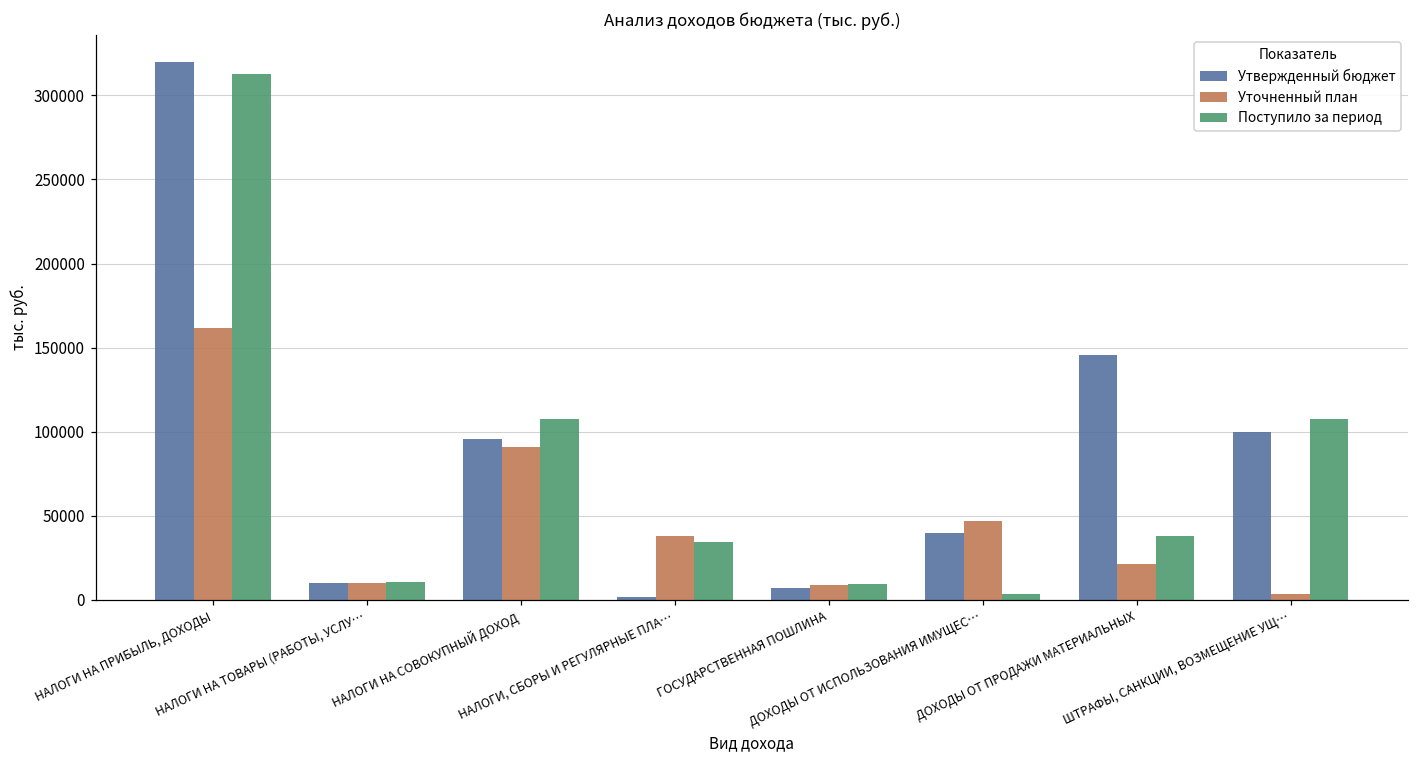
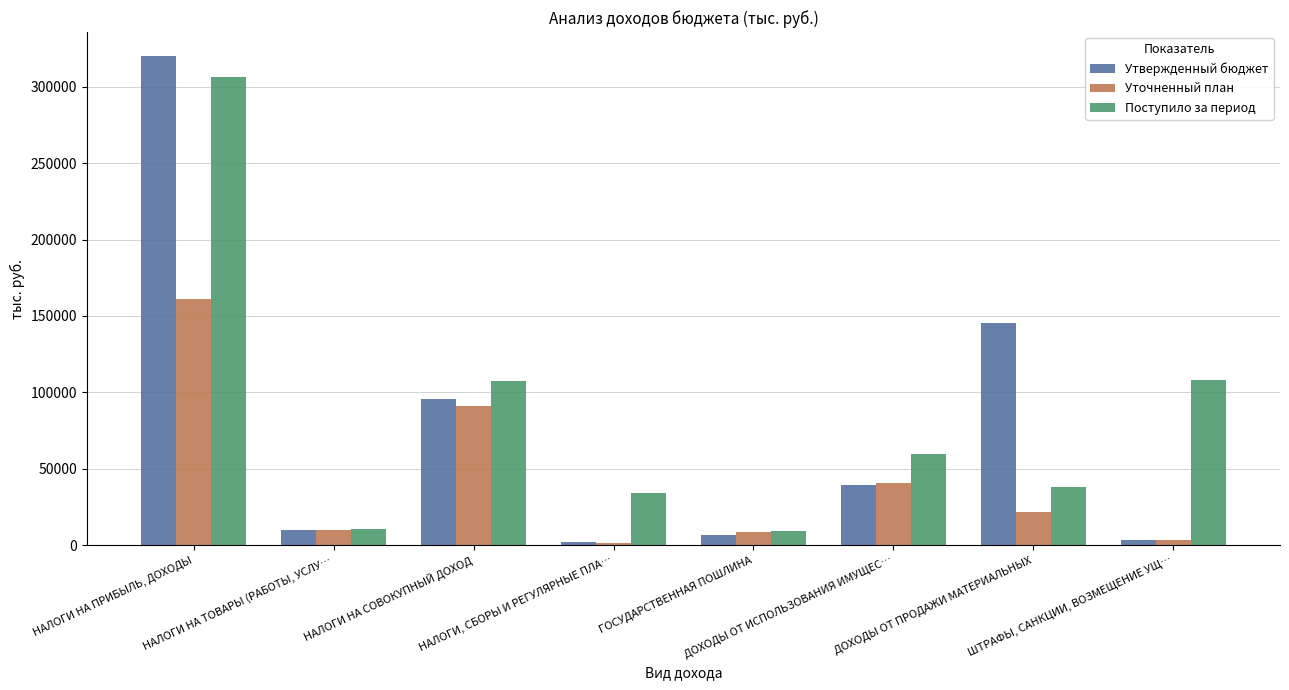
  {
    "Утвержденный бюджет": {
      "НАЛОГИ НА ПРИБЫЛЬ, ДОХОДЫ": 320000,
      "НАЛОГИ НА ТОВАРЫ (РАБОТЫ, УСЛУ…": 10000,
      "НАЛОГИ НА СОВОКУПНЫЙ ДОХОД": 95000,
      "НАЛОГИ, СБОРЫ И РЕГУЛЯРНЫЕ ПЛА…": 2000,
      "ГОСУДАРСТВЕННАЯ ПОШЛИНА": 7000,
      "ДОХОДЫ ОТ ИСПОЛЬЗОВАНИЯ ИМУЩЕС…": 40000,
      "ДОХОДЫ ОТ ПРОДАЖИ МАТЕРИАЛЬНЫХ": 146000,
-     "ШТРАФЫ, САНКЦИИ, ВОЗМЕЩЕНИЕ УЩ…": 100000
+     "ШТРАФЫ, САНКЦИИ, ВОЗМЕЩЕНИЕ УЩ…": 4000
    },
    "Уточненный план": {
      "НАЛОГИ НА ПРИБЫЛЬ, ДОХОДЫ": 161000,
      "НАЛОГИ НА ТОВАРЫ (РАБОТЫ, УСЛУ…": 10000,
      "НАЛОГИ НА СОВОКУПНЫЙ ДОХОД": 91000,
-     "НАЛОГИ, СБОРЫ И РЕГУЛЯРНЫЕ ПЛА…": 38000,
+     "НАЛОГИ, СБОРЫ И РЕГУЛЯРНЫЕ ПЛА…": 2000,
      "ГОСУДАРСТВЕННАЯ ПОШЛИНА": 9000,
-     "ДОХОДЫ ОТ ИСПОЛЬЗОВАНИЯ ИМУЩЕС…": 47000,
+     "ДОХОДЫ ОТ ИСПОЛЬЗОВАНИЯ ИМУЩЕС…": 41000,
      "ДОХОДЫ ОТ ПРОДАЖИ МАТЕРИАЛЬНЫХ": 22000,
      "ШТРАФЫ, САНКЦИИ, ВОЗМЕЩЕНИЕ УЩ…": 4000
    },
    "Поступило за период": {
-     "НАЛОГИ НА ПРИБЫЛЬ, ДОХОДЫ": 313000,
+     "НАЛОГИ НА ПРИБЫЛЬ, ДОХОДЫ": 306000,
      "НАЛОГИ НА ТОВАРЫ (РАБОТЫ, УСЛУ…": 11000,
      "НАЛОГИ НА СОВОКУПНЫЙ ДОХОД": 107000,
      "НАЛОГИ, СБОРЫ И РЕГУЛЯРНЫЕ ПЛА…": 34000,
      "ГОСУДАРСТВЕННАЯ ПОШЛИНА": 9000,
-     "ДОХОДЫ ОТ ИСПОЛЬЗОВАНИЯ ИМУЩЕС…": 3000,
+     "ДОХОДЫ ОТ ИСПОЛЬЗОВАНИЯ ИМУЩЕС…": 59000,
      "ДОХОДЫ ОТ ПРОДАЖИ МАТЕРИАЛЬНЫХ": 38000,
      "ШТРАФЫ, САНКЦИИ, ВОЗМЕЩЕНИЕ УЩ…": 108000
    }
  }
